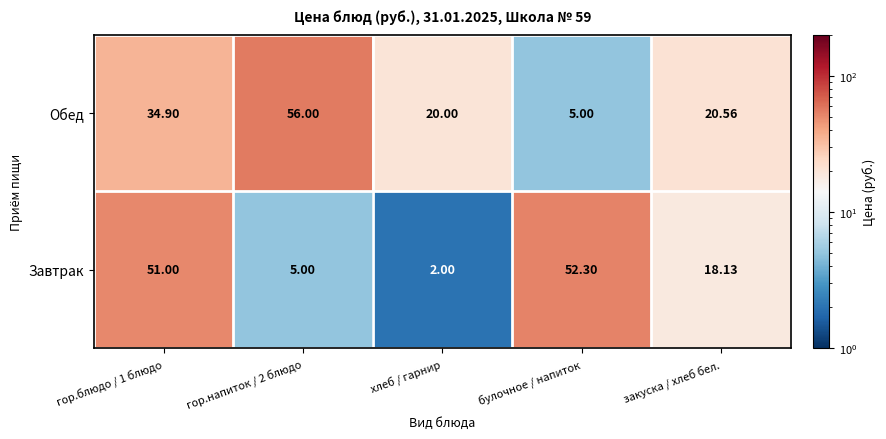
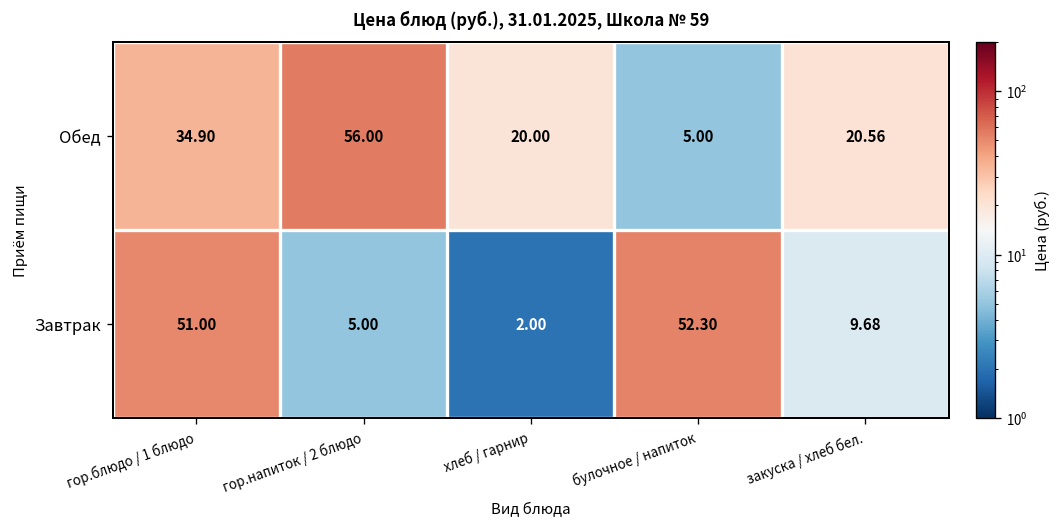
  {
    "Обед": {
      "гор.блюдо / 1 блюдо": 34.90,
      "гор.напиток / 2 блюдо": 56.00,
      "хлеб / гарнир": 20.00,
      "булочное / напиток": 5.00,
      "закуска / хлеб бел.": 20.56
    },
    "Завтрак": {
      "гор.блюдо / 1 блюдо": 51.00,
      "гор.напиток / 2 блюдо": 5.00,
      "хлеб / гарнир": 2.00,
      "булочное / напиток": 52.30,
-     "закуска / хлеб бел.": 18.13
+     "закуска / хлеб бел.": 9.68
    }
  }
